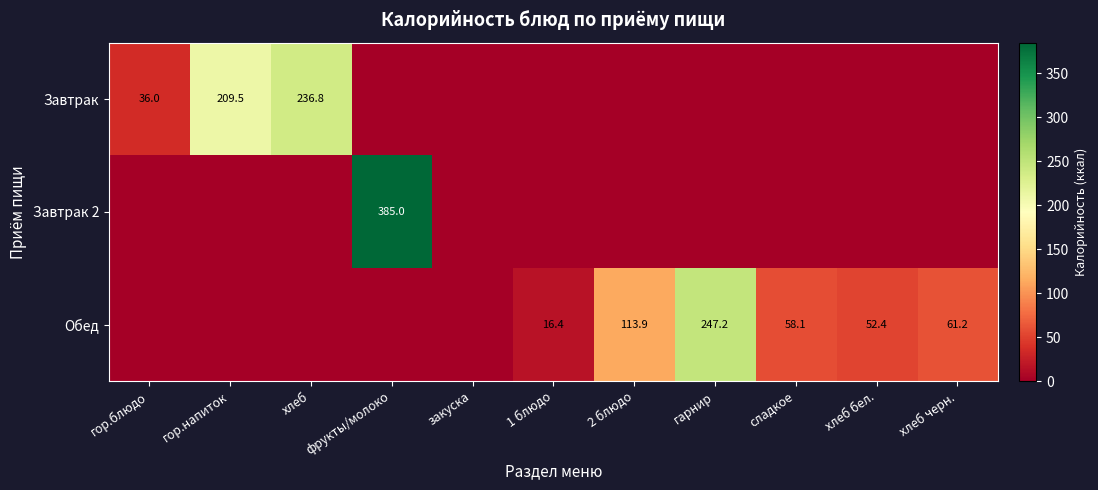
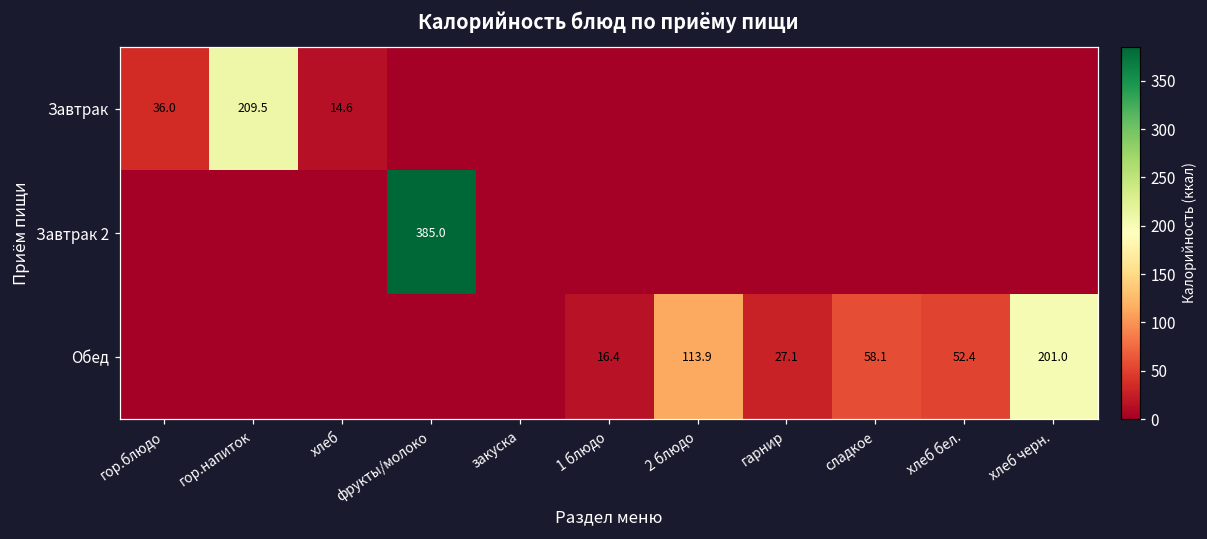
  {
    "Завтрак": {
      "гор.блюдо": 36.0,
      "гор.напиток": 209.5,
-     "хлеб": 236.8
+     "хлеб": 14.6
    },
    "Завтрак 2": {
      "фрукты/молоко": 385.0
    },
    "Обед": {
      "1 блюдо": 16.4,
      "2 блюдо": 113.9,
-     "гарнир": 247.2,
+     "гарнир": 27.1,
      "сладкое": 58.1,
      "хлеб бел.": 52.4,
-     "хлеб черн.": 61.2
+     "хлеб черн.": 201.0
    }
  }
